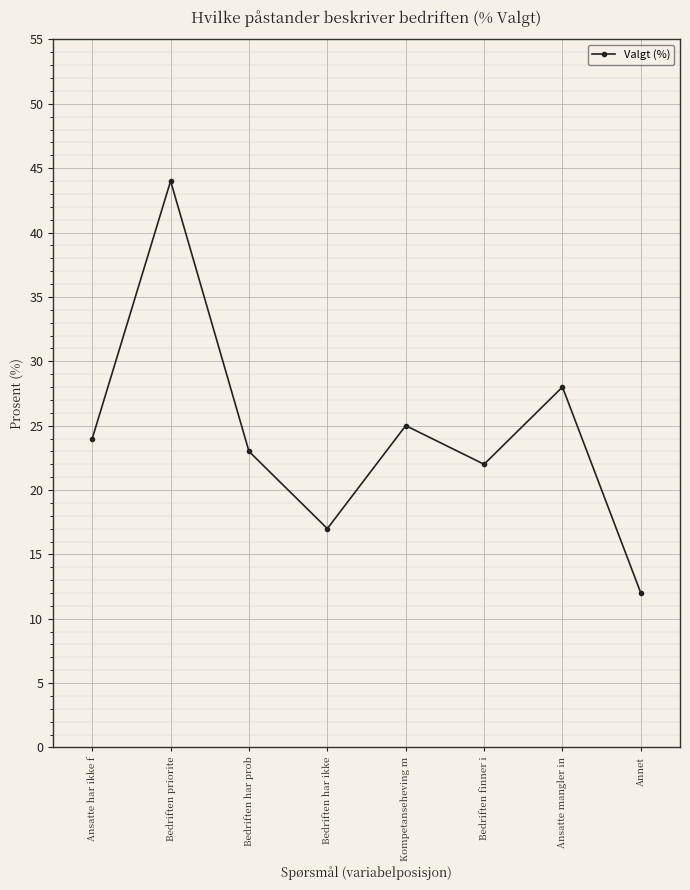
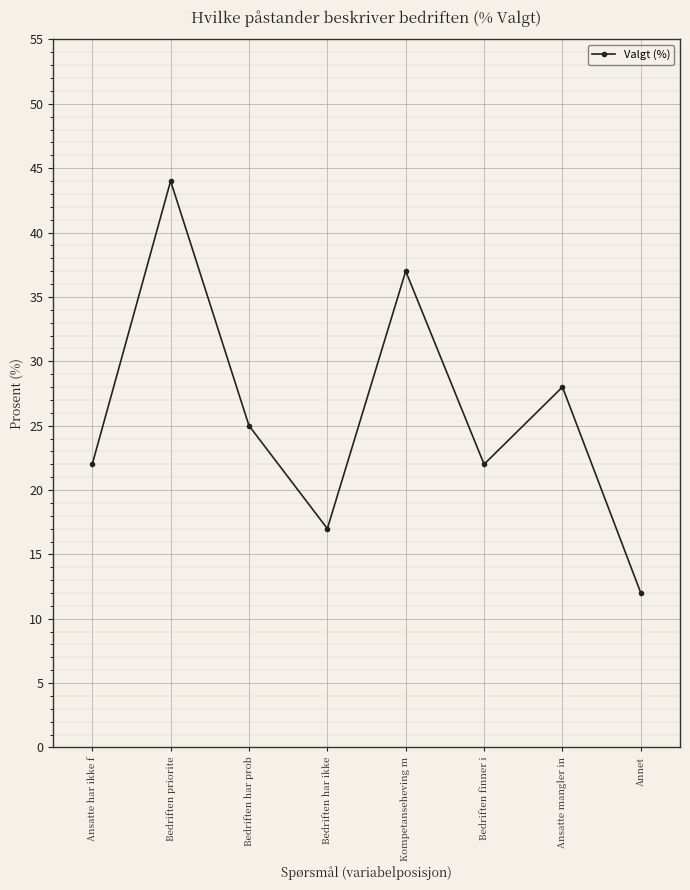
  {
-   "Ansatte har ikke f": 24,
+   "Ansatte har ikke f": 22,
    "Bedriften priorite": 44,
-   "Bedriften har prob": 23,
+   "Bedriften har prob": 25,
    "Bedriften har ikke": 17,
-   "Kompetanseheving m": 25,
+   "Kompetanseheving m": 37,
    "Bedriften finner i": 22,
    "Ansatte mangler in": 28,
    "Annet": 12
  }
